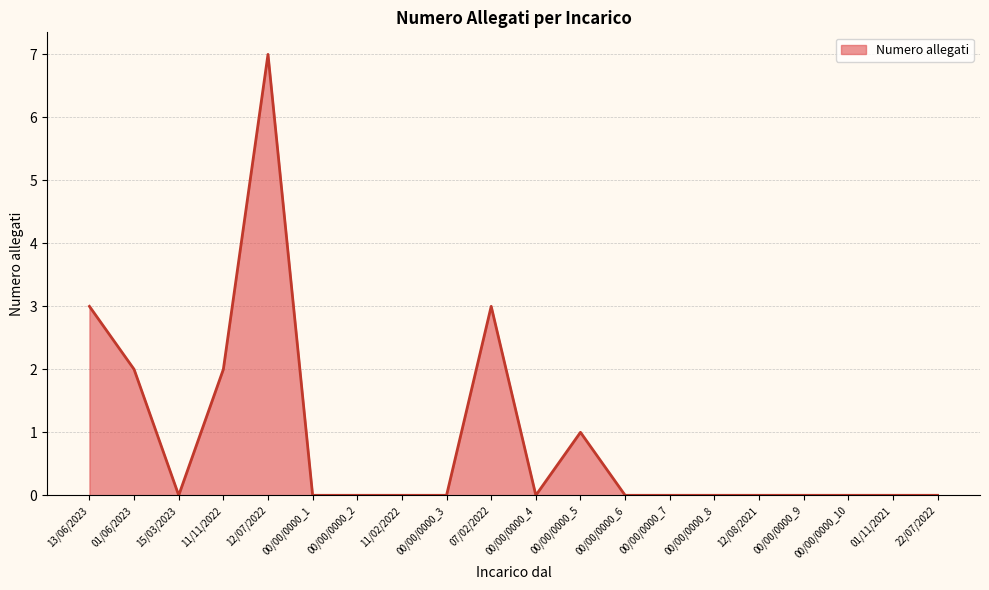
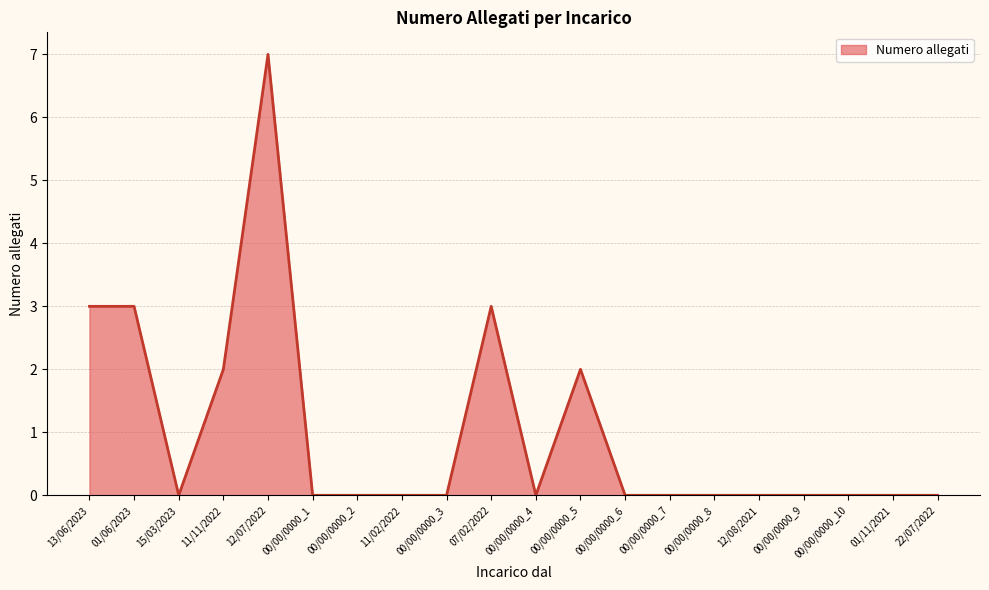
  {
    "13/06/2023": 3,
-   "01/06/2023": 2,
+   "01/06/2023": 3,
    "15/03/2023": 0,
    "11/11/2022": 2,
    "12/07/2022": 7,
    "00/00/0000_1": 0,
    "00/00/0000_2": 0,
    "11/02/2022": 0,
    "00/00/0000_3": 0,
    "07/02/2022": 3,
    "00/00/0000_4": 0,
-   "00/00/0000_5": 1,
+   "00/00/0000_5": 2,
    "00/00/0000_6": 0,
    "00/00/0000_7": 0,
    "00/00/0000_8": 0,
    "12/08/2021": 0,
    "00/00/0000_9": 0,
    "00/00/0000_10": 0,
    "01/11/2021": 0,
    "22/07/2022": 0
  }
